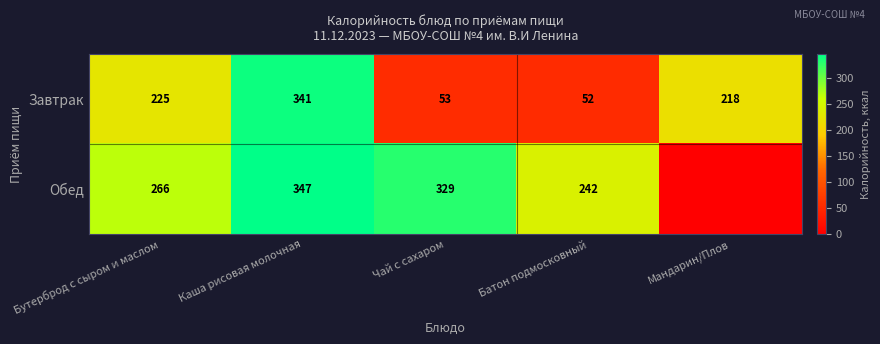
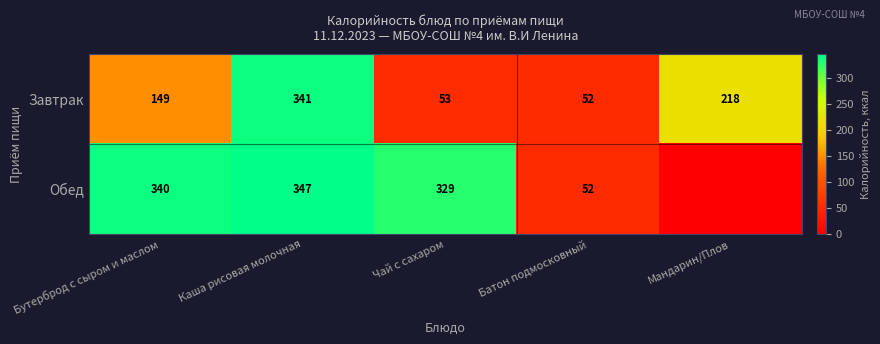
  {
    "Завтрак": {
-     "Бутерброд с сыром и маслом": 225,
+     "Бутерброд с сыром и маслом": 149,
      "Каша рисовая молочная": 341,
      "Чай с сахаром": 53,
      "Батон подмосковный": 52,
      "Мандарин/Плов": 218
    },
    "Обед": {
-     "Бутерброд с сыром и маслом": 266,
+     "Бутерброд с сыром и маслом": 340,
      "Каша рисовая молочная": 347,
      "Чай с сахаром": 329,
-     "Батон подмосковный": 242
+     "Батон подмосковный": 52
    }
  }
